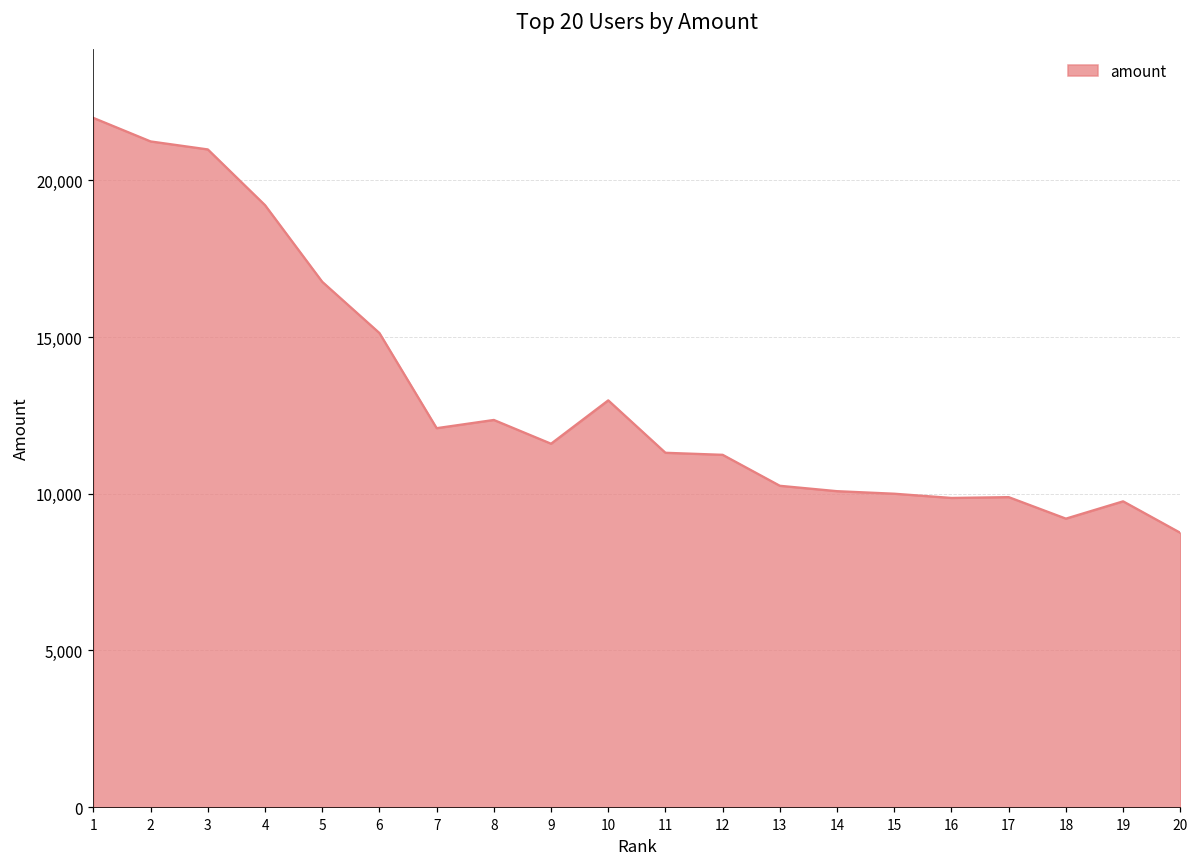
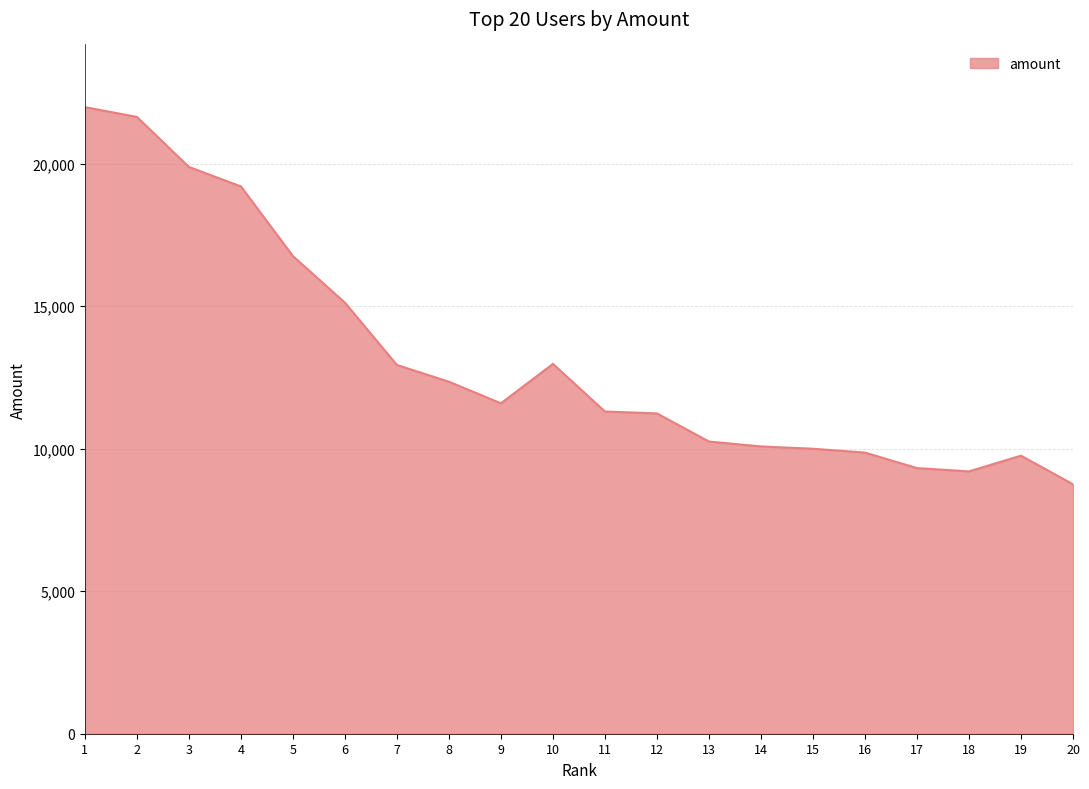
  {
    "1": "22,000",
-   "2": "21,200",
-   "3": "21,000",
+   "2": "21,600",
+   "3": "19,900",
    "4": "19,200",
    "5": "16,800",
    "6": "15,100",
-   "7": "12,100",
+   "7": "12,900",
    "8": "12,400",
    "9": "11,600",
    "10": "13,000",
    "11": "11,300",
    "12": "11,200",
    "13": "10,300",
    "14": "10,100",
    "15": "10,000",
    "16": "9,900",
-   "17": "9,900",
+   "17": "9,300",
    "18": "9,200",
    "19": "9,800",
    "20": "8,800"
  }
